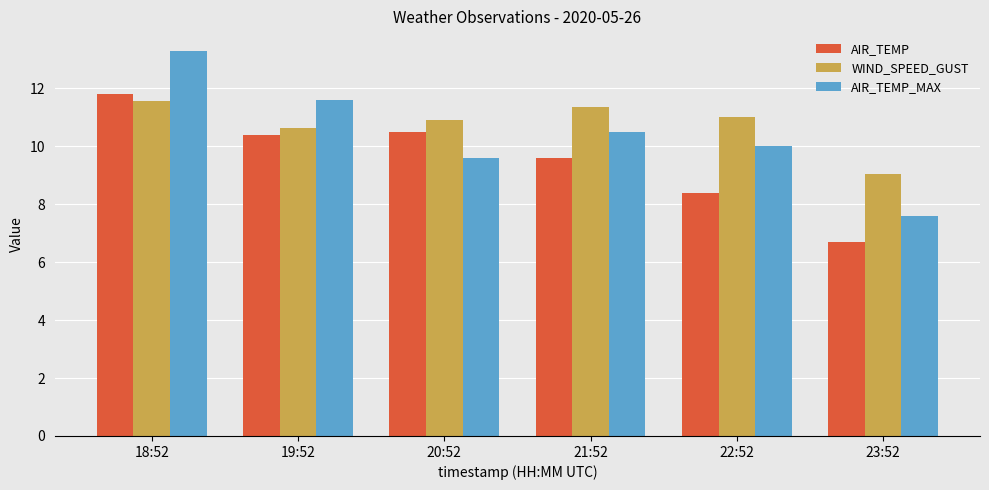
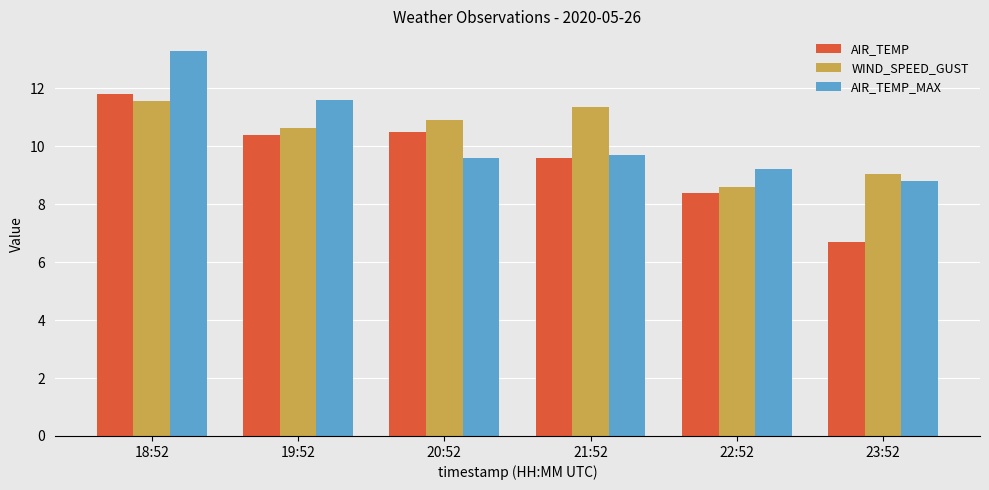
  {
    "AIR_TEMP": {
      "18:52": 11.8,
      "19:52": 10.4,
      "20:52": 10.5,
      "21:52": 9.6,
      "22:52": 8.4,
      "23:52": 6.7
    },
    "WIND_SPEED_GUST": {
      "18:52": 11.6,
      "19:52": 10.6,
      "20:52": 10.9,
      "21:52": 11.4,
-     "22:52": 11.0,
+     "22:52": 8.6,
      "23:52": 9.0
    },
    "AIR_TEMP_MAX": {
      "18:52": 13.3,
      "19:52": 11.6,
      "20:52": 9.6,
-     "21:52": 10.5,
-     "22:52": 10.0,
-     "23:52": 7.6
+     "21:52": 9.7,
+     "22:52": 9.2,
+     "23:52": 8.8
    }
  }
